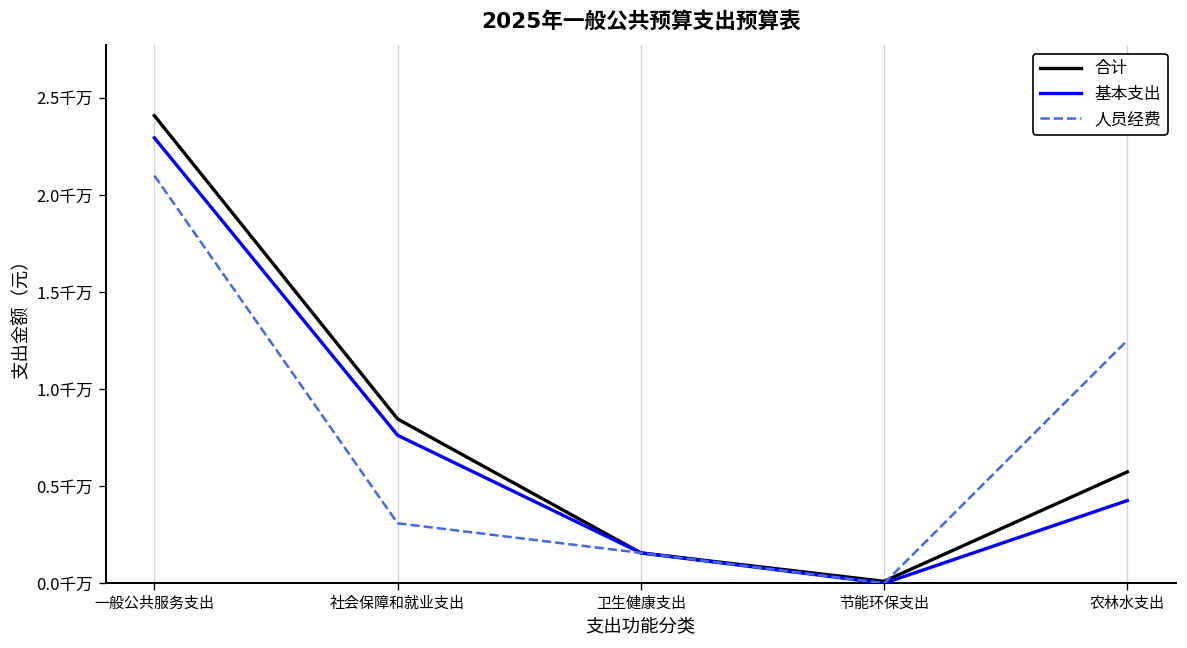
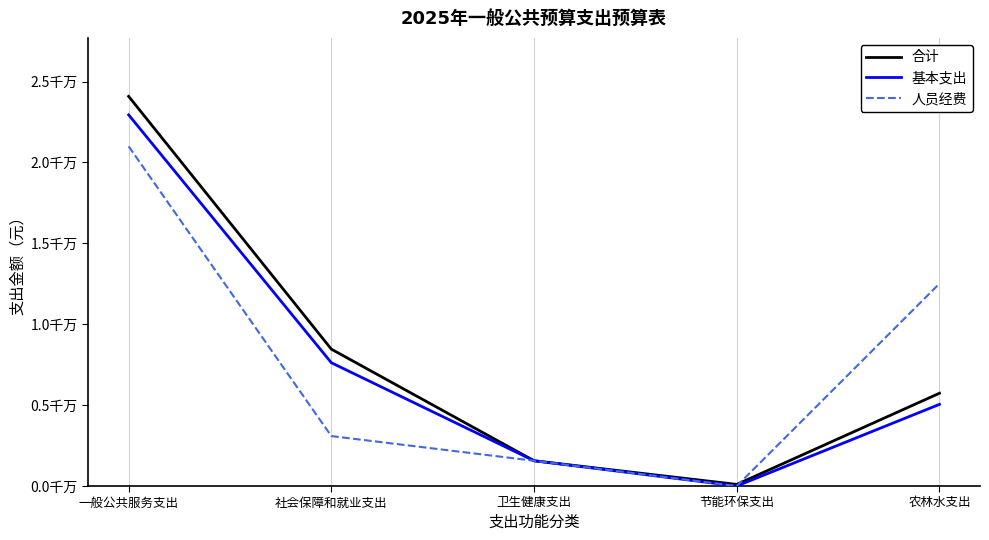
  {
    "合计": {
      "一般公共服务支出": "2.41千万",
      "社会保障和就业支出": "0.85千万",
      "农林水支出": "0.57千万"
    },
    "基本支出": {
      "一般公共服务支出": "2.29千万",
      "社会保障和就业支出": "0.76千万",
-     "农林水支出": "0.43千万"
+     "农林水支出": "0.50千万"
    },
    "人员经费": {
      "一般公共服务支出": "2.10千万",
      "社会保障和就业支出": "0.31千万",
      "农林水支出": "1.25千万"
    }
  }
